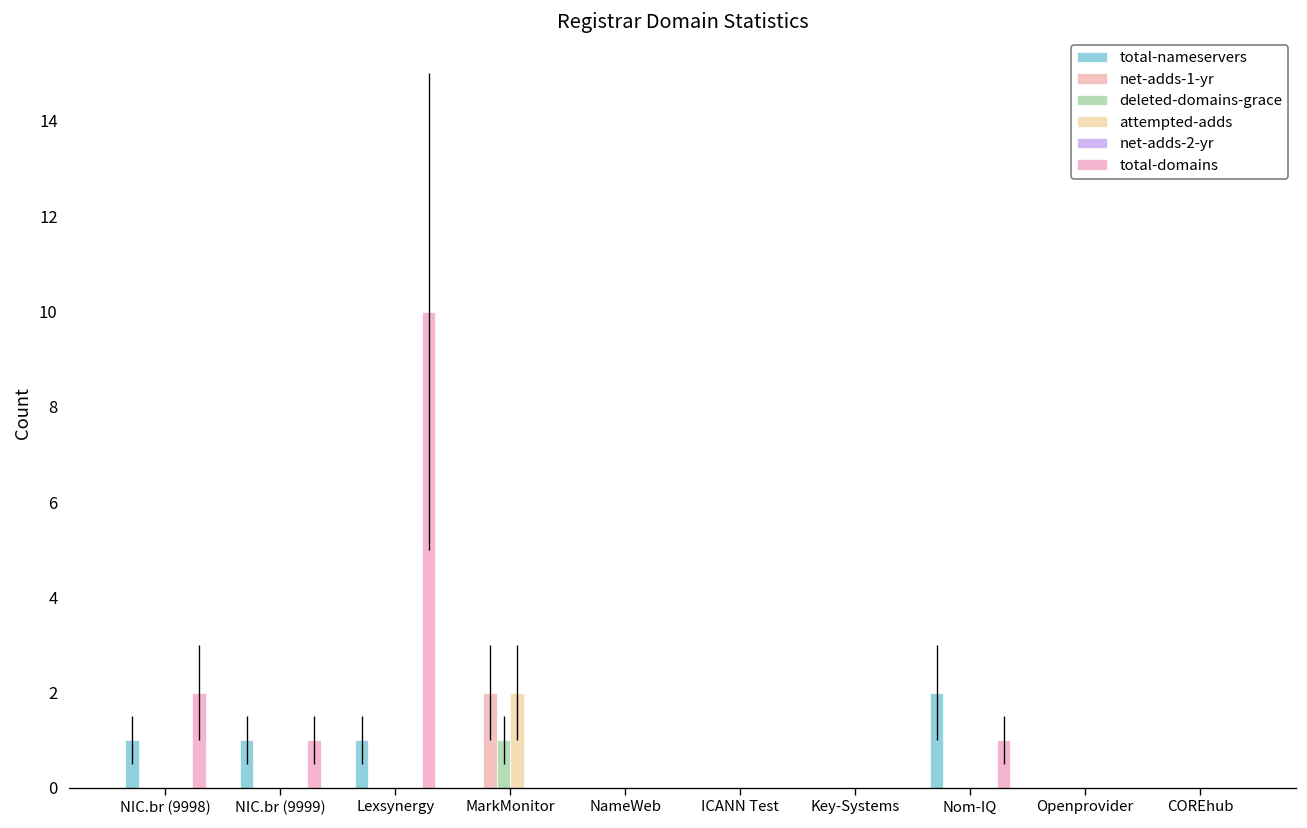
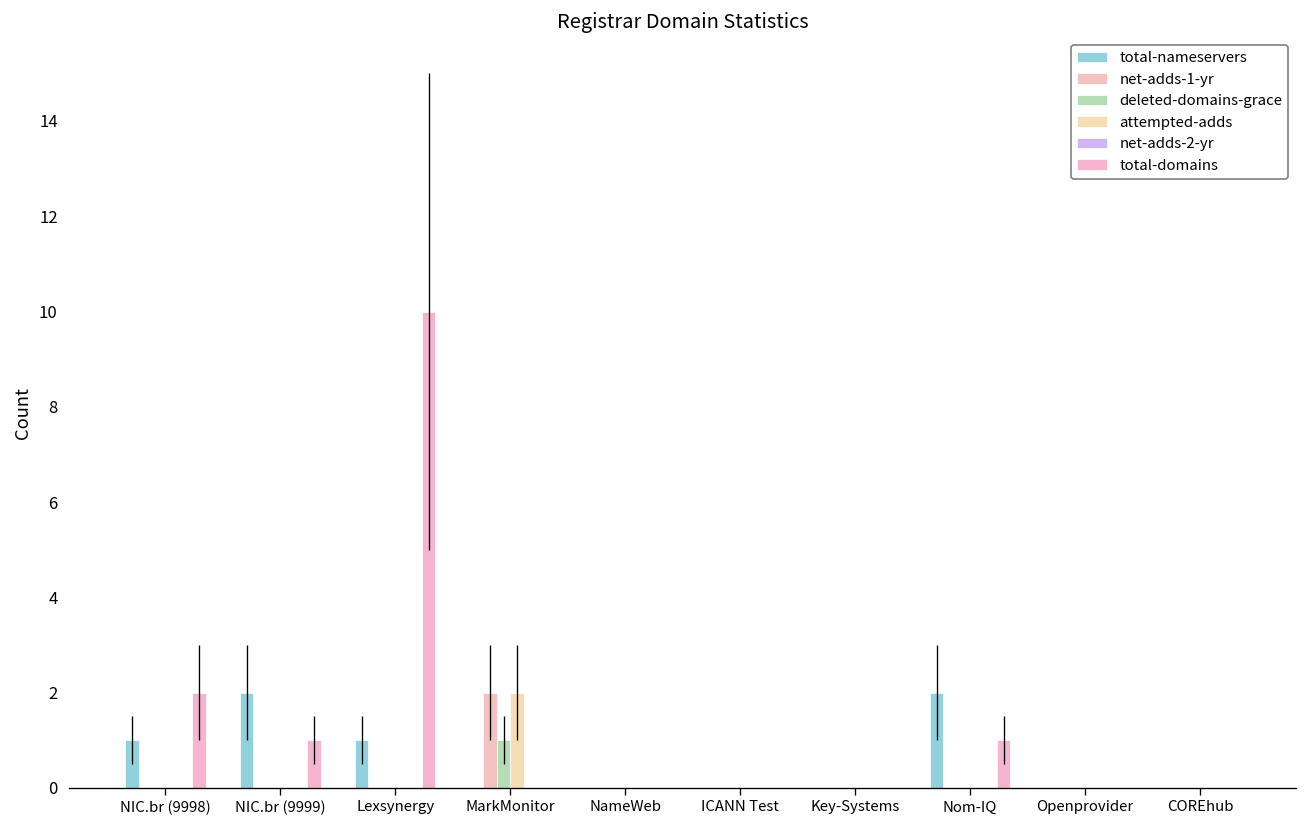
  {
    "total-nameservers": {
      "NIC.br (9998)": 1,
-     "NIC.br (9999)": 1,
+     "NIC.br (9999)": 2,
      "Lexsynergy": 1,
      "MarkMonitor": 0,
      "NameWeb": 0,
      "ICANN Test": 0,
      "Key-Systems": 0,
      "Nom-IQ": 2,
      "Openprovider": 0,
      "COREhub": 0
    },
    "deleted-domains-grace": {
      "NIC.br (9998)": 0,
      "NIC.br (9999)": 0,
      "Lexsynergy": 0,
      "MarkMonitor": 1,
      "NameWeb": 0,
      "ICANN Test": 0,
      "Key-Systems": 0,
      "Nom-IQ": 0,
      "Openprovider": 0,
      "COREhub": 0
    },
    "net-adds-2-yr": {
      "NIC.br (9998)": 0,
      "NIC.br (9999)": 0,
      "Lexsynergy": 0,
      "MarkMonitor": 0,
      "NameWeb": 0,
      "ICANN Test": 0,
      "Key-Systems": 0,
      "Nom-IQ": 0,
      "Openprovider": 0,
      "COREhub": 0
    }
  }
